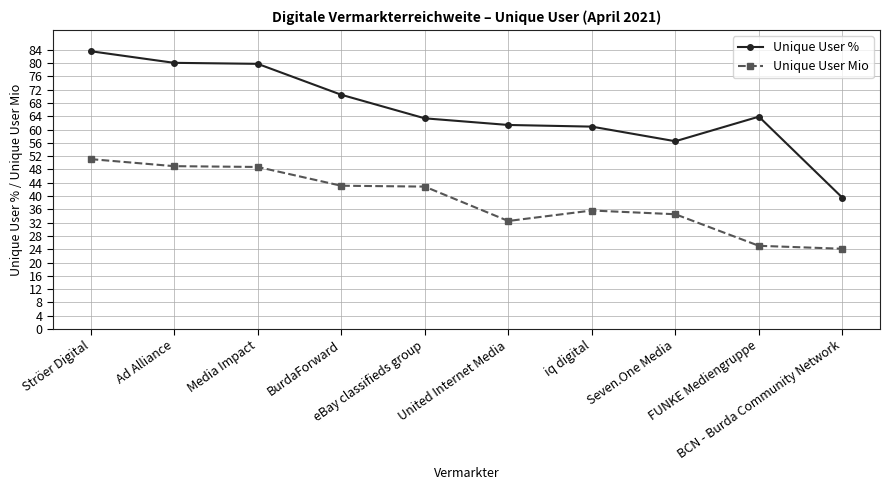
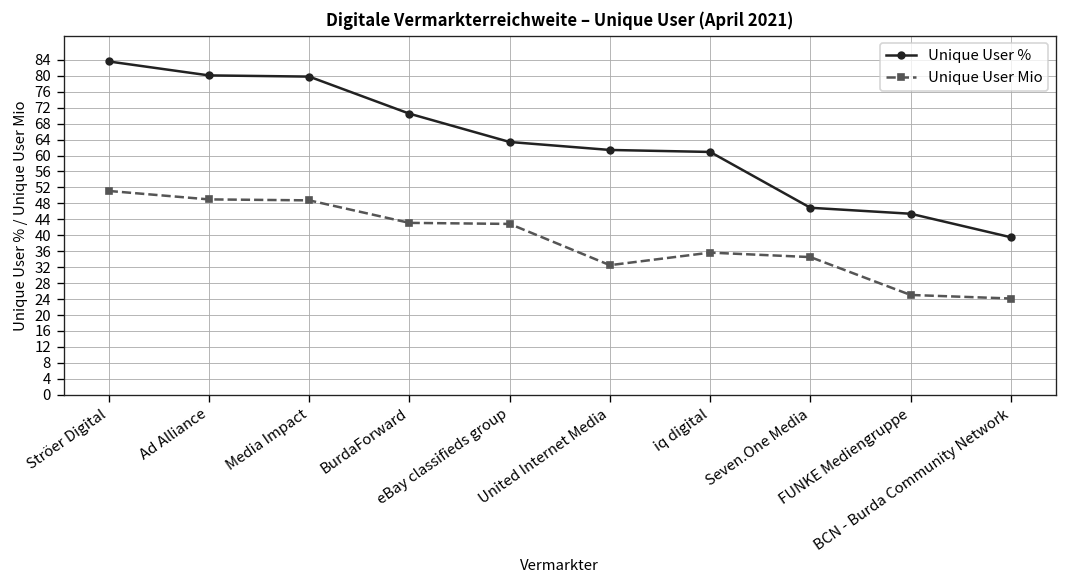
  {
    "Unique User %": {
      "Ströer Digital": 84,
      "Ad Alliance": 80,
      "Media Impact": 80,
      "BurdaForward": 71,
      "eBay classifieds group": 63,
      "United Internet Media": 61,
      "iq digital": 61,
-     "Seven.One Media": 57,
-     "FUNKE Mediengruppe": 64,
+     "Seven.One Media": 47,
+     "FUNKE Mediengruppe": 45,
      "BCN - Burda Community Network": 40
    },
    "Unique User Mio": {
      "Ströer Digital": 51,
      "Ad Alliance": 49,
      "Media Impact": 49,
      "BurdaForward": 43,
      "eBay classifieds group": 43,
      "United Internet Media": 33,
      "iq digital": 36,
      "Seven.One Media": 35,
      "FUNKE Mediengruppe": 25,
      "BCN - Burda Community Network": 24
    }
  }
